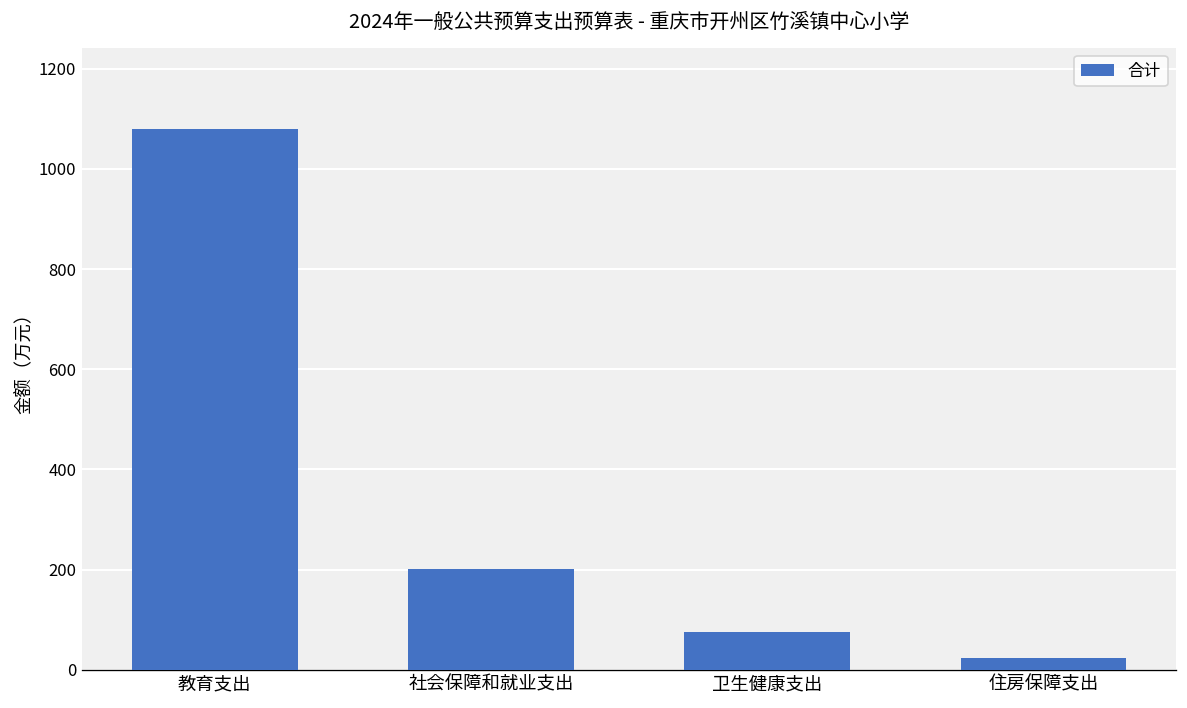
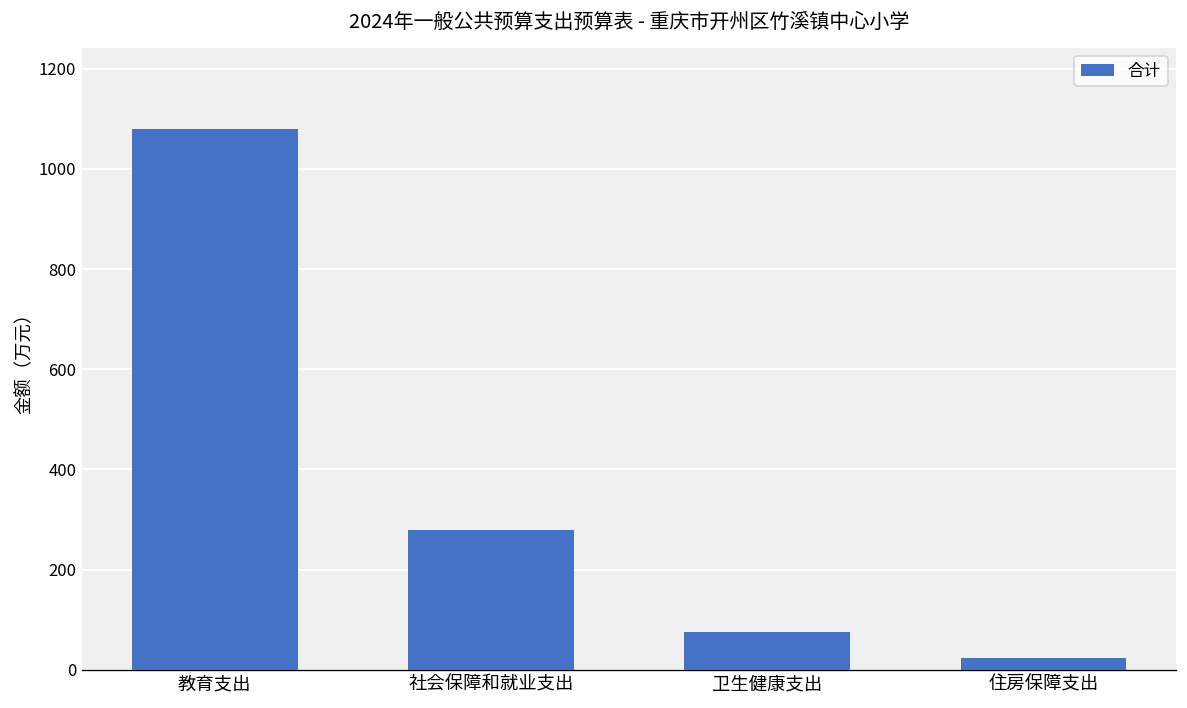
  {
    "教育支出": 1080,
-   "社会保障和就业支出": 200,
+   "社会保障和就业支出": 280,
    "卫生健康支出": 70,
    "住房保障支出": 20
  }
